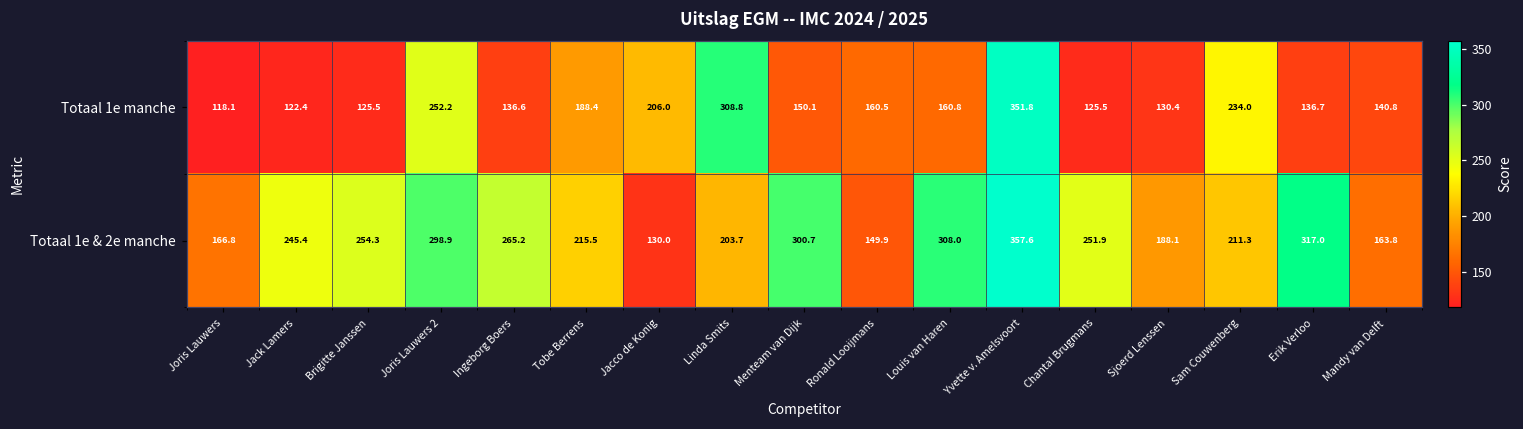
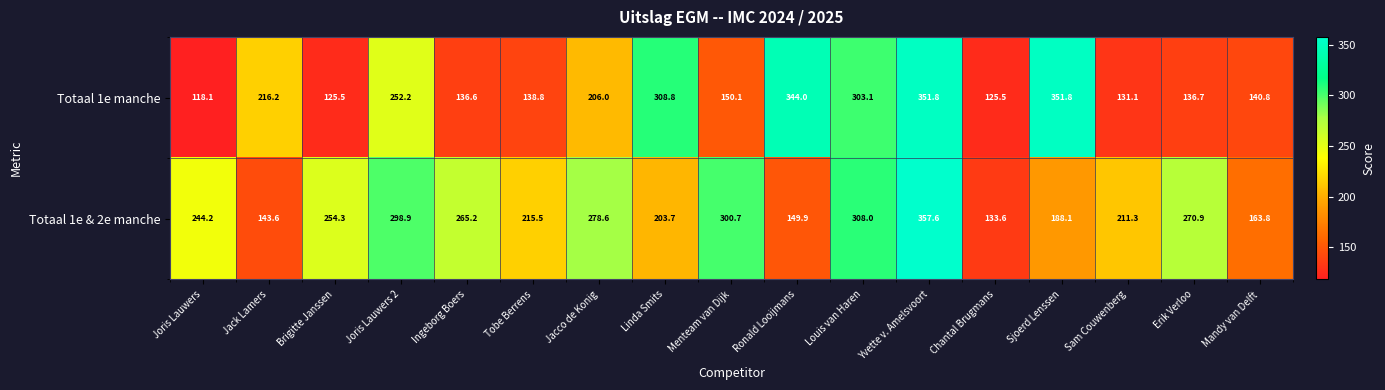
  {
    "Totaal 1e manche": {
      "Joris Lauwers": 118.1,
-     "Jack Lamers": 122.4,
+     "Jack Lamers": 216.2,
      "Brigitte Janssen": 125.5,
      "Joris Lauwers 2": 252.2,
      "Ingeborg Boers": 136.6,
-     "Tobe Berrens": 188.4,
+     "Tobe Berrens": 138.8,
      "Jacco de Konig": 206.0,
      "Linda Smits": 308.8,
      "Menteam van Dijk": 150.1,
-     "Ronald Looijmans": 160.5,
-     "Louis van Haren": 160.8,
+     "Ronald Looijmans": 344.0,
+     "Louis van Haren": 303.1,
      "Yvette v. Amelsvoort": 351.8,
      "Chantal Brugmans": 125.5,
-     "Sjoerd Lenssen": 130.4,
-     "Sam Couwenberg": 234.0,
+     "Sjoerd Lenssen": 351.8,
+     "Sam Couwenberg": 131.1,
      "Erik Verloo": 136.7,
      "Mandy van Delft": 140.8
    },
    "Totaal 1e & 2e manche": {
-     "Joris Lauwers": 166.8,
-     "Jack Lamers": 245.4,
+     "Joris Lauwers": 244.2,
+     "Jack Lamers": 143.6,
      "Brigitte Janssen": 254.3,
      "Joris Lauwers 2": 298.9,
      "Ingeborg Boers": 265.2,
      "Tobe Berrens": 215.5,
-     "Jacco de Konig": 130.0,
+     "Jacco de Konig": 278.6,
      "Linda Smits": 203.7,
      "Menteam van Dijk": 300.7,
      "Ronald Looijmans": 149.9,
      "Louis van Haren": 308.0,
      "Yvette v. Amelsvoort": 357.6,
-     "Chantal Brugmans": 251.9,
+     "Chantal Brugmans": 133.6,
      "Sjoerd Lenssen": 188.1,
      "Sam Couwenberg": 211.3,
-     "Erik Verloo": 317.0,
+     "Erik Verloo": 270.9,
      "Mandy van Delft": 163.8
    }
  }
